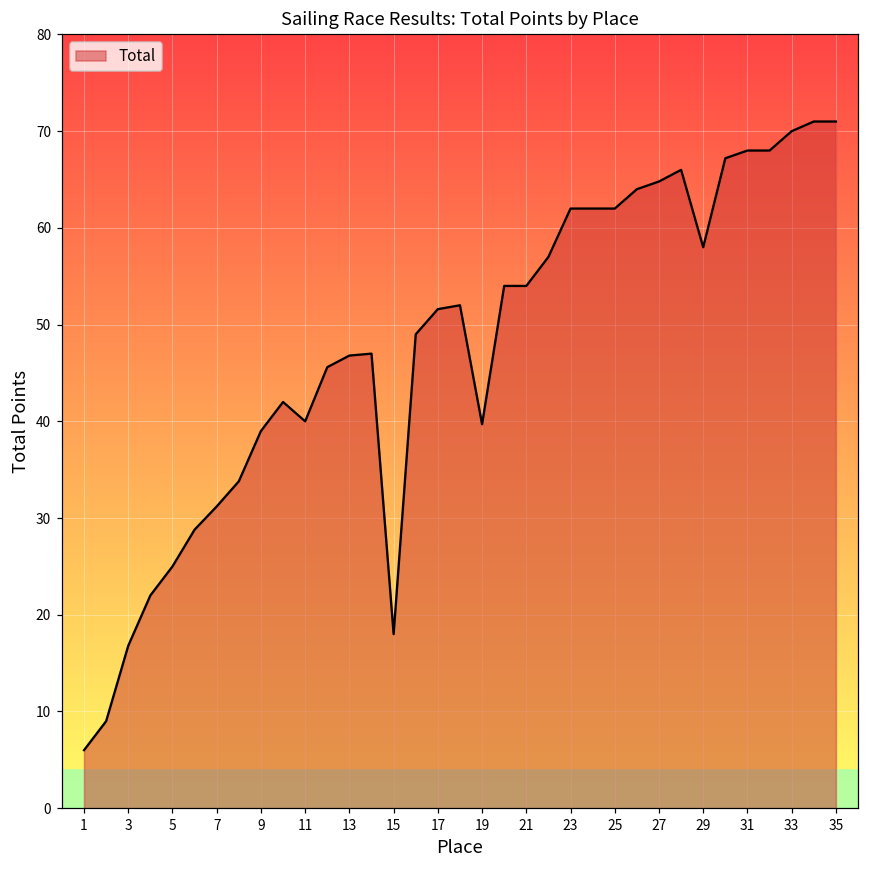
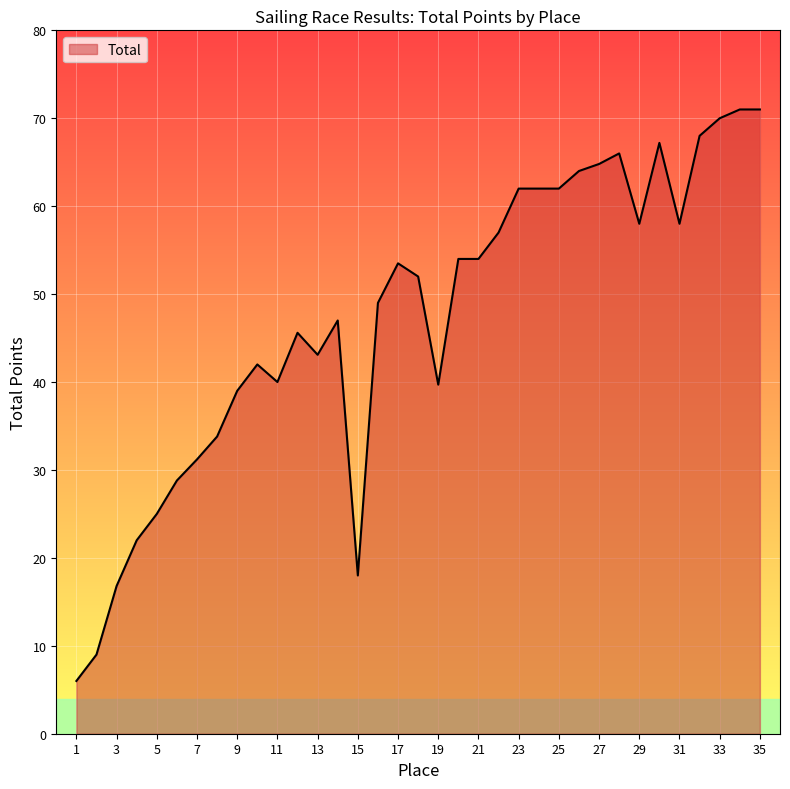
  {
    "1": 6,
    "3": 17,
    "5": 25,
    "7": 31,
    "9": 39,
    "11": 40,
-   "13": 47,
+   "13": 43,
    "15": 18,
-   "17": 52,
+   "17": 54,
    "19": 40,
    "21": 54,
    "23": 62,
    "25": 62,
    "27": 65,
    "29": 58,
-   "31": 68,
+   "31": 58,
    "33": 70,
    "35": 71
  }
